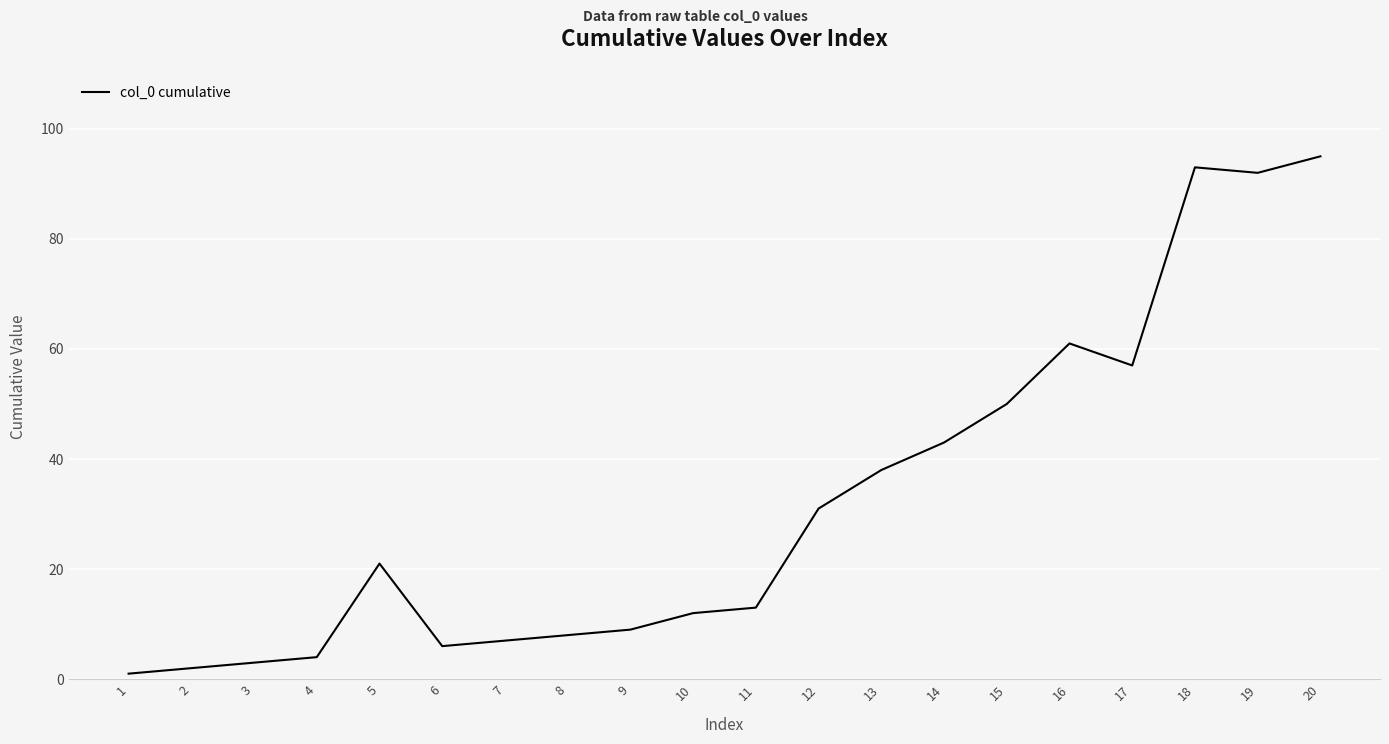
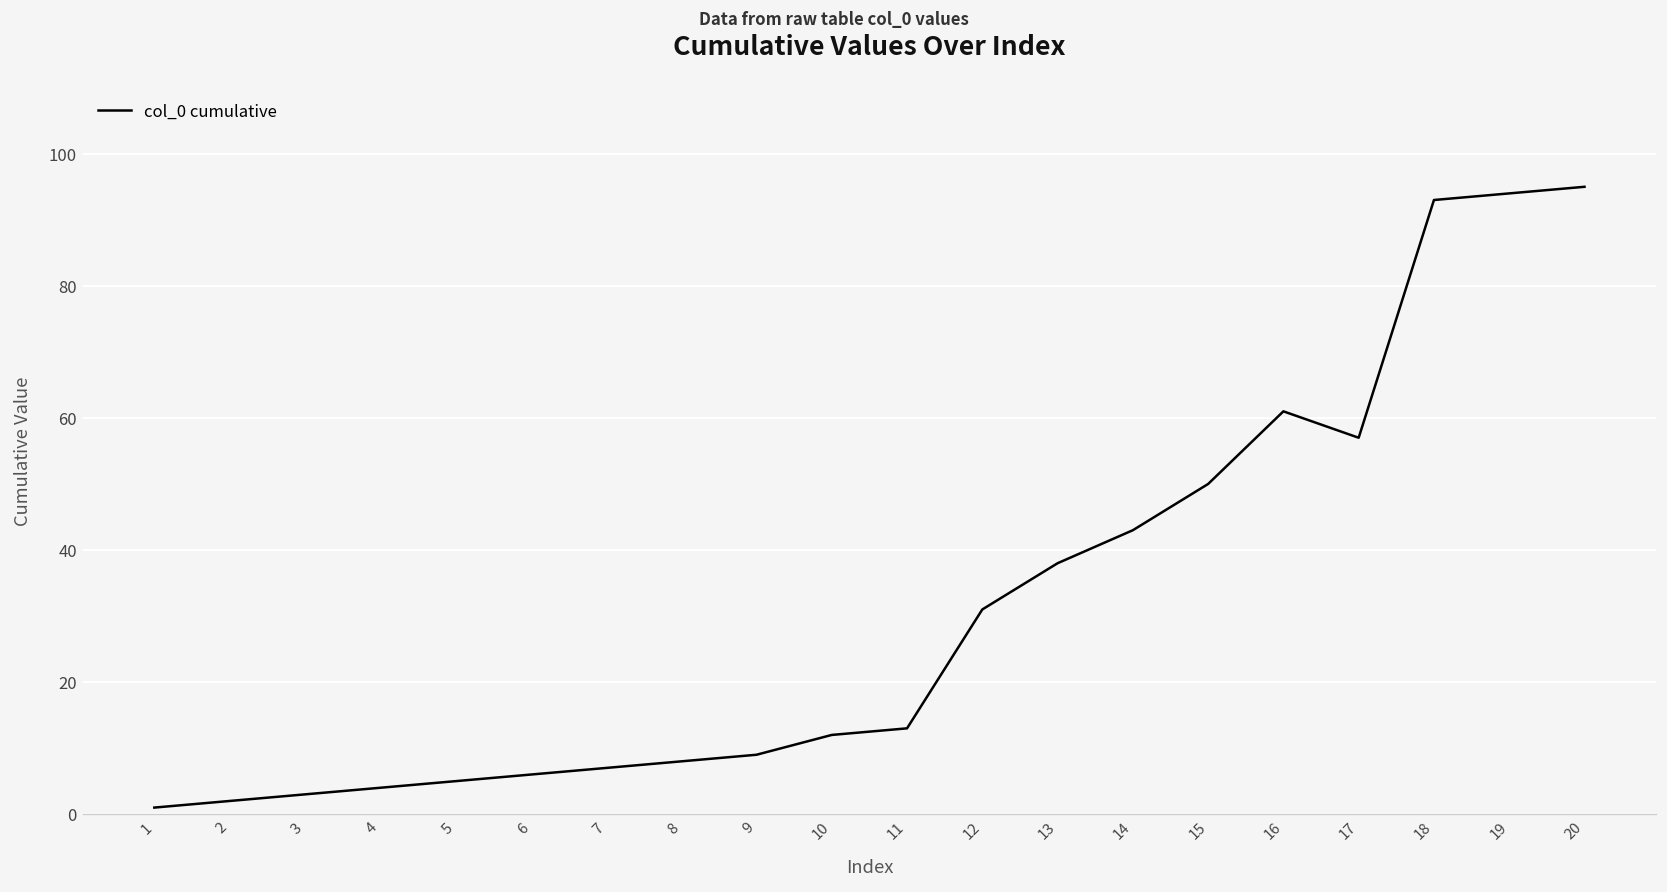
  {
    "1": 1,
    "2": 2,
    "3": 3,
    "4": 4,
-   "5": 21,
+   "5": 5,
    "6": 6,
    "7": 7,
    "8": 8,
    "9": 9,
    "10": 12,
    "11": 13,
    "12": 31,
    "13": 38,
    "14": 43,
    "15": 50,
    "16": 61,
    "17": 57,
    "18": 93,
-   "19": 92,
+   "19": 94,
    "20": 95
  }
